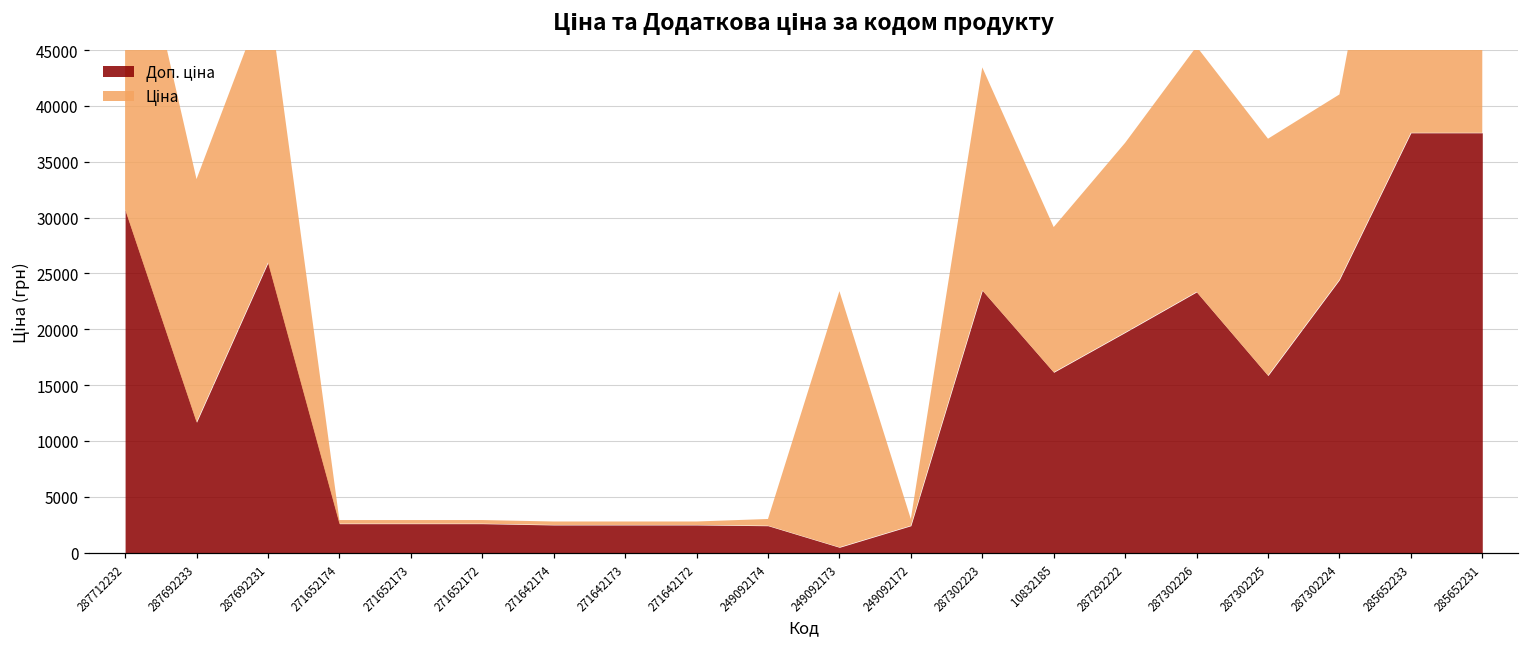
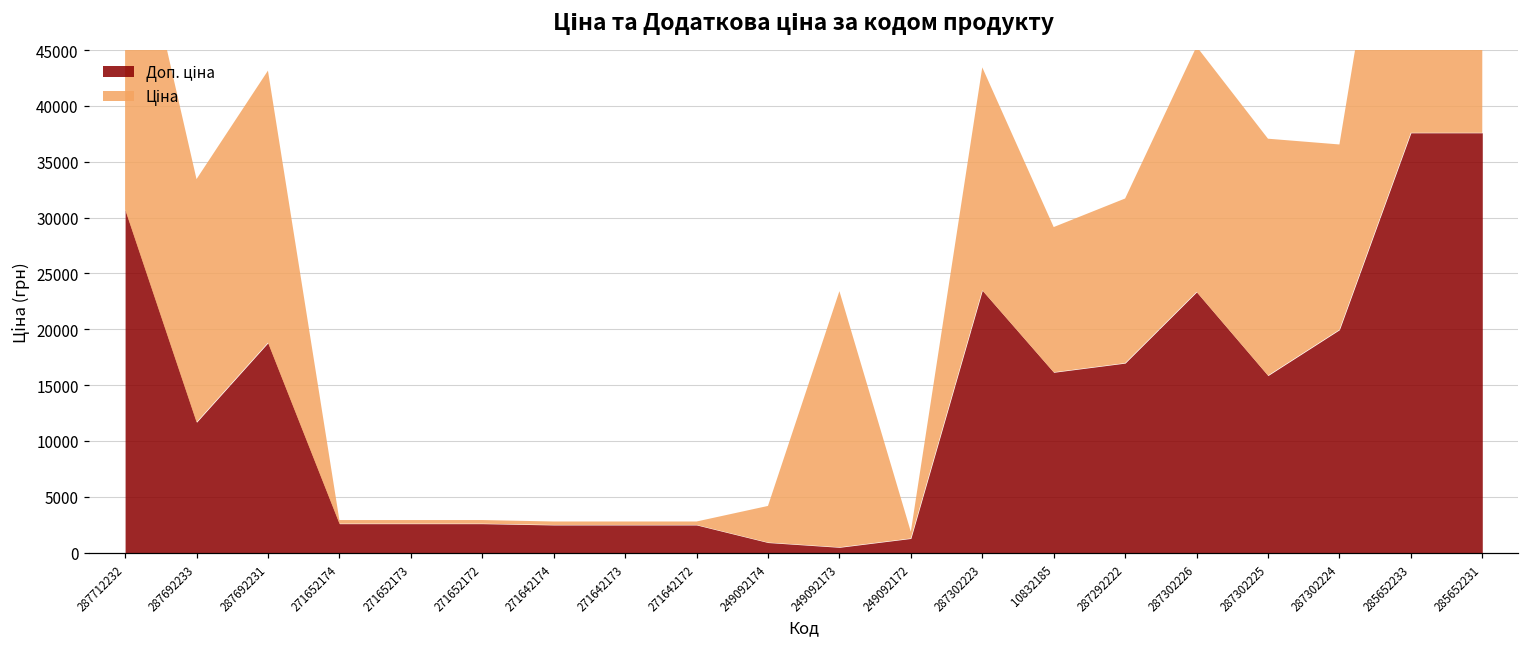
  {
    "Доп. ціна": {
      "287712232": 30700,
      "287692233": 11700,
-     "287692231": 26000,
+     "287692231": 18800,
      "271652174": 2600,
      "271652173": 2600,
      "271652172": 2600,
      "271642174": 2500,
      "271642173": 2500,
      "271642172": 2500,
-     "249092174": 2400,
+     "249092174": 900,
      "249092173": 500,
-     "249092172": 2400,
+     "249092172": 1300,
      "287302223": 23500,
      "10832185": 16200,
-     "287292222": 19700,
+     "287292222": 17000,
      "287302226": 23300,
      "287302225": 15900,
-     "287302224": 24400,
+     "287302224": 20000,
      "285652233": 37600,
      "285652231": 37600
    },
    "Ціна": {
      "287692233": 21800,
      "271652174": 300,
      "271652173": 300,
      "271652172": 300,
      "271642174": 300,
      "271642173": 300,
      "271642172": 300,
-     "249092174": 600,
+     "249092174": 3300,
      "249092173": 22900,
      "249092172": 600,
      "287302223": 20000,
      "10832185": 13000,
-     "287292222": 17000,
+     "287292222": 14700,
      "287302225": 21200,
      "287302224": 16600
    }
  }
